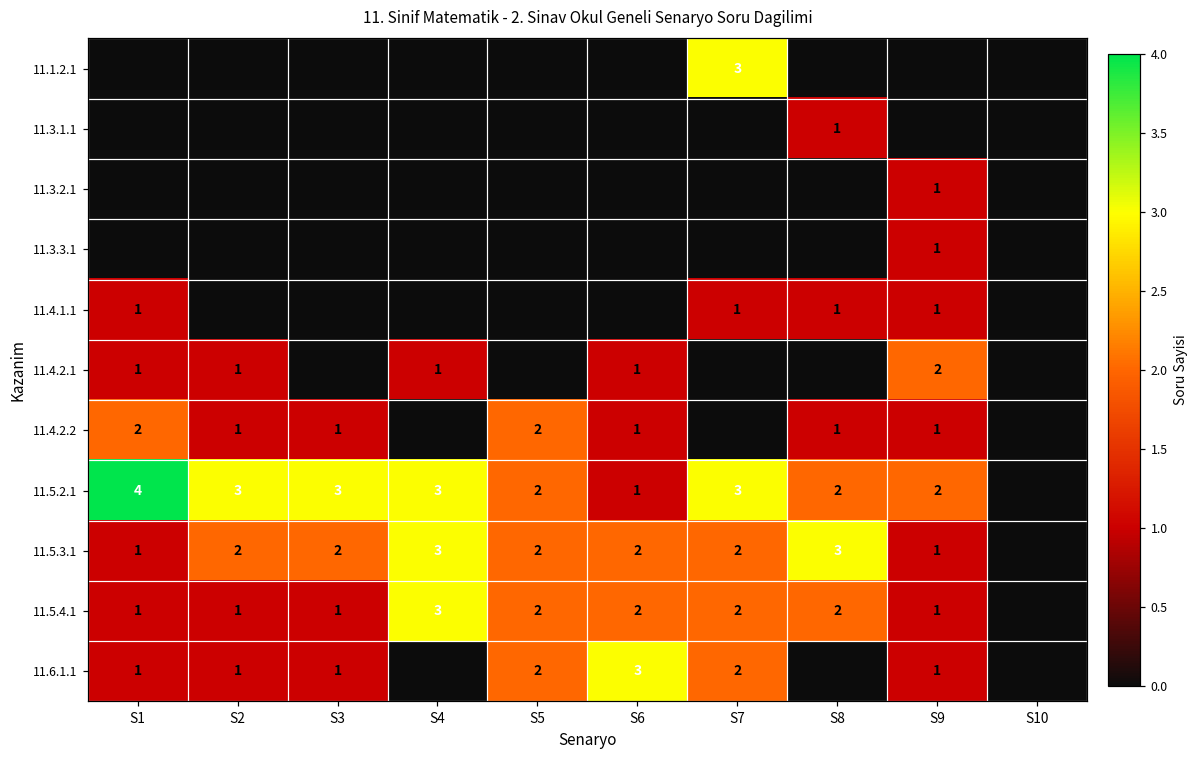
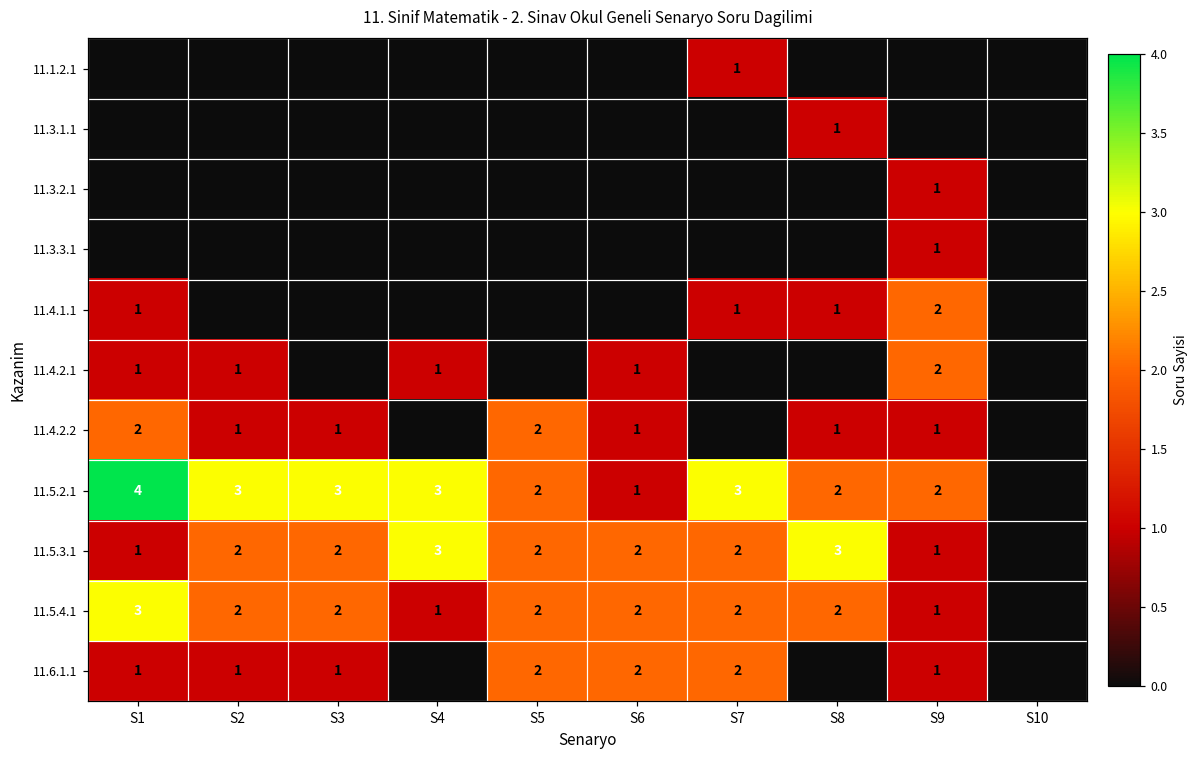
  {
    "11.1.2.1": {
-     "S7": 3
+     "S7": 1
    },
    "11.3.1.1": {
      "S8": 1
    },
    "11.3.2.1": {
      "S9": 1
    },
    "11.3.3.1": {
      "S9": 1
    },
    "11.4.1.1": {
      "S1": 1,
      "S7": 1,
      "S8": 1,
-     "S9": 1
+     "S9": 2
    },
    "11.4.2.1": {
      "S1": 1,
      "S2": 1,
      "S4": 1,
      "S6": 1,
      "S9": 2
    },
    "11.4.2.2": {
      "S1": 2,
      "S2": 1,
      "S3": 1,
      "S5": 2,
      "S6": 1,
      "S8": 1,
      "S9": 1
    },
    "11.5.2.1": {
      "S1": 4,
      "S2": 3,
      "S3": 3,
      "S4": 3,
      "S5": 2,
      "S6": 1,
      "S7": 3,
      "S8": 2,
      "S9": 2
    },
    "11.5.3.1": {
      "S1": 1,
      "S2": 2,
      "S3": 2,
      "S4": 3,
      "S5": 2,
      "S6": 2,
      "S7": 2,
      "S8": 3,
      "S9": 1
    },
    "11.5.4.1": {
-     "S1": 1,
-     "S2": 1,
-     "S3": 1,
-     "S4": 3,
+     "S1": 3,
+     "S2": 2,
+     "S3": 2,
+     "S4": 1,
      "S5": 2,
      "S6": 2,
      "S7": 2,
      "S8": 2,
      "S9": 1
    },
    "11.6.1.1": {
      "S1": 1,
      "S2": 1,
      "S3": 1,
      "S5": 2,
-     "S6": 3,
+     "S6": 2,
      "S7": 2,
      "S9": 1
    }
  }
